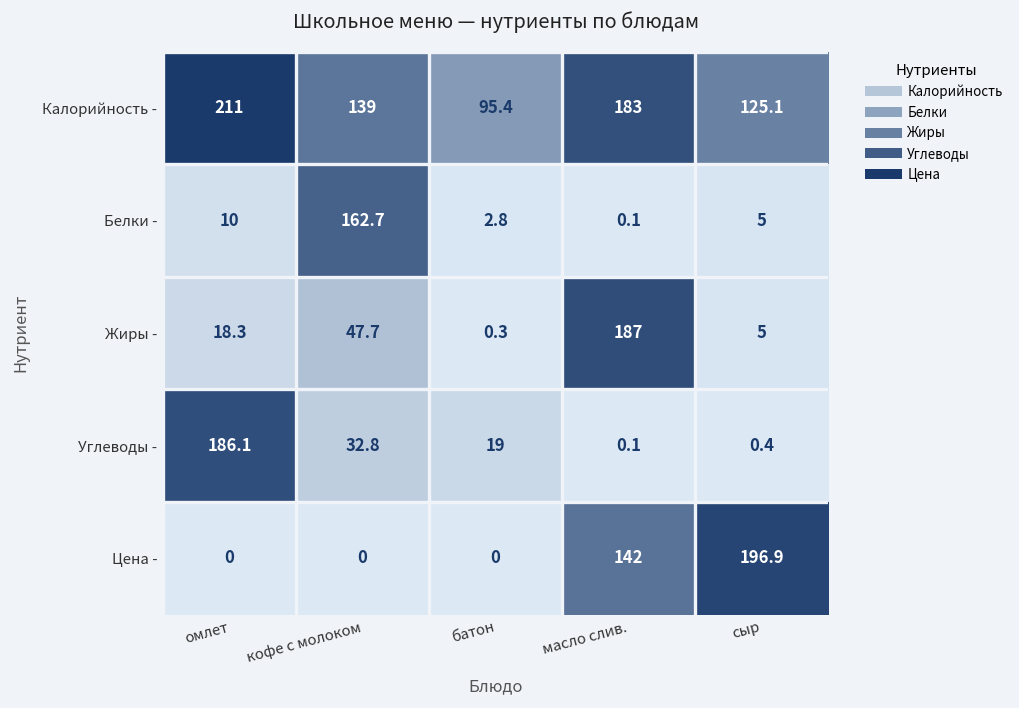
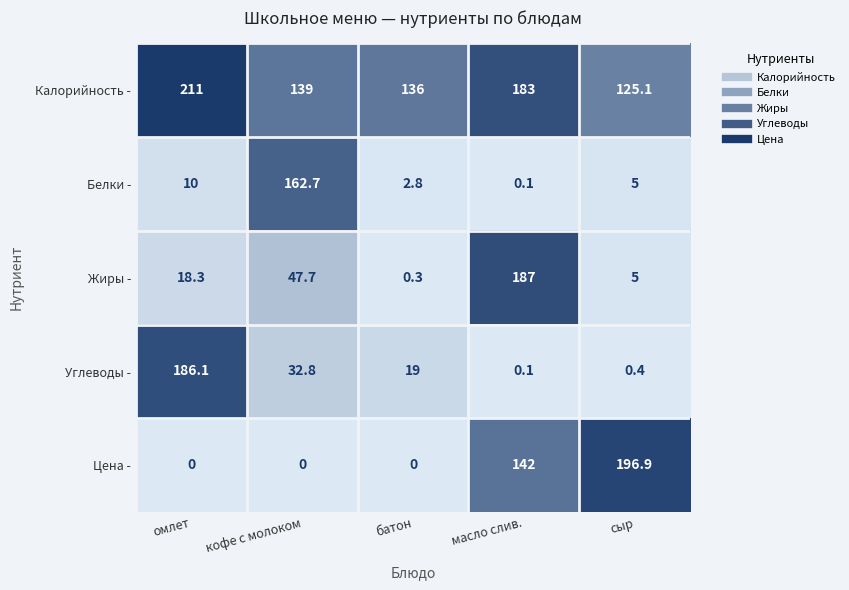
  {
    "Калорийность -": {
      "омлет": 211,
      "кофе с молоком": 139,
-     "батон": 95.4,
+     "батон": 136,
      "масло слив.": 183,
      "сыр": 125.1
    },
    "Белки -": {
      "омлет": 10,
      "кофе с молоком": 162.7,
      "батон": 2.8,
      "масло слив.": 0.1,
      "сыр": 5
    },
    "Жиры -": {
      "омлет": 18.3,
      "кофе с молоком": 47.7,
      "батон": 0.3,
      "масло слив.": 187,
      "сыр": 5
    },
    "Углеводы -": {
      "омлет": 186.1,
      "кофе с молоком": 32.8,
      "батон": 19,
      "масло слив.": 0.1,
      "сыр": 0.4
    },
    "Цена -": {
      "омлет": 0,
      "кофе с молоком": 0,
      "батон": 0,
      "масло слив.": 142,
      "сыр": 196.9
    }
  }
